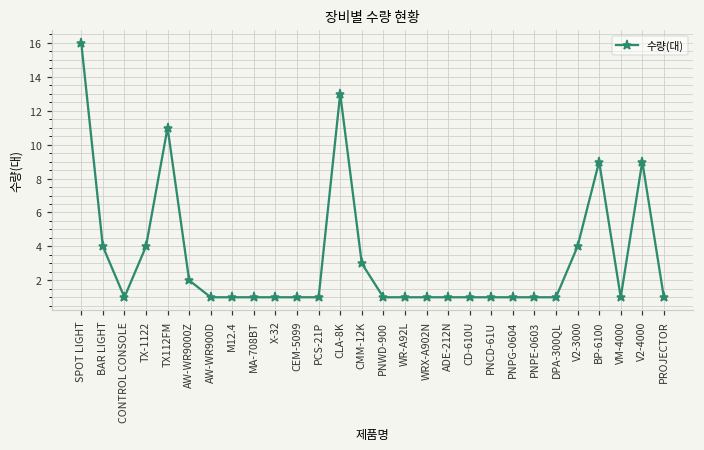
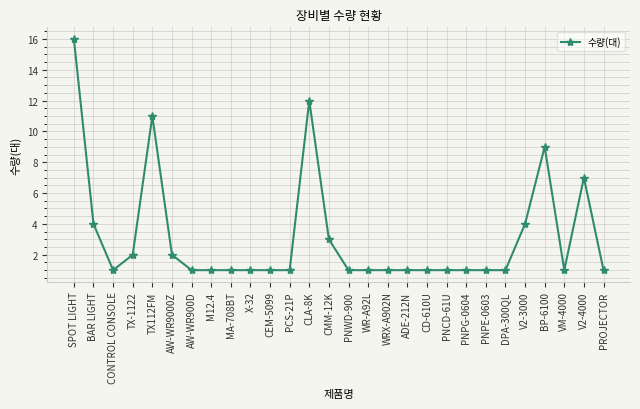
  {
    "SPOT LIGHT": 16,
    "BAR LIGHT": 4,
    "CONTROL CONSOLE": 1,
-   "TX-1122": 4,
+   "TX-1122": 2,
    "TX112FM": 11,
    "AW-WR9000Z": 2,
    "AW-WR900D": 1,
    "M12.4": 1,
    "MA-708BT": 1,
    "X-32": 1,
    "CEM-5099": 1,
    "PCS-21P": 1,
-   "CLA-8K": 13,
+   "CLA-8K": 12,
    "CMM-12K": 3,
    "PNWD-900": 1,
    "WR-A92L": 1,
    "WRX-A902N": 1,
    "ADE-212N": 1,
    "CD-610U": 1,
    "PNCD-61U": 1,
    "PNPG-0604": 1,
    "PNPE-0603": 1,
    "DPA-300QL": 1,
    "V2-3000": 4,
    "BP-6100": 9,
    "VM-4000": 1,
-   "V2-4000": 9,
+   "V2-4000": 7,
    "PROJECTOR": 1
  }
